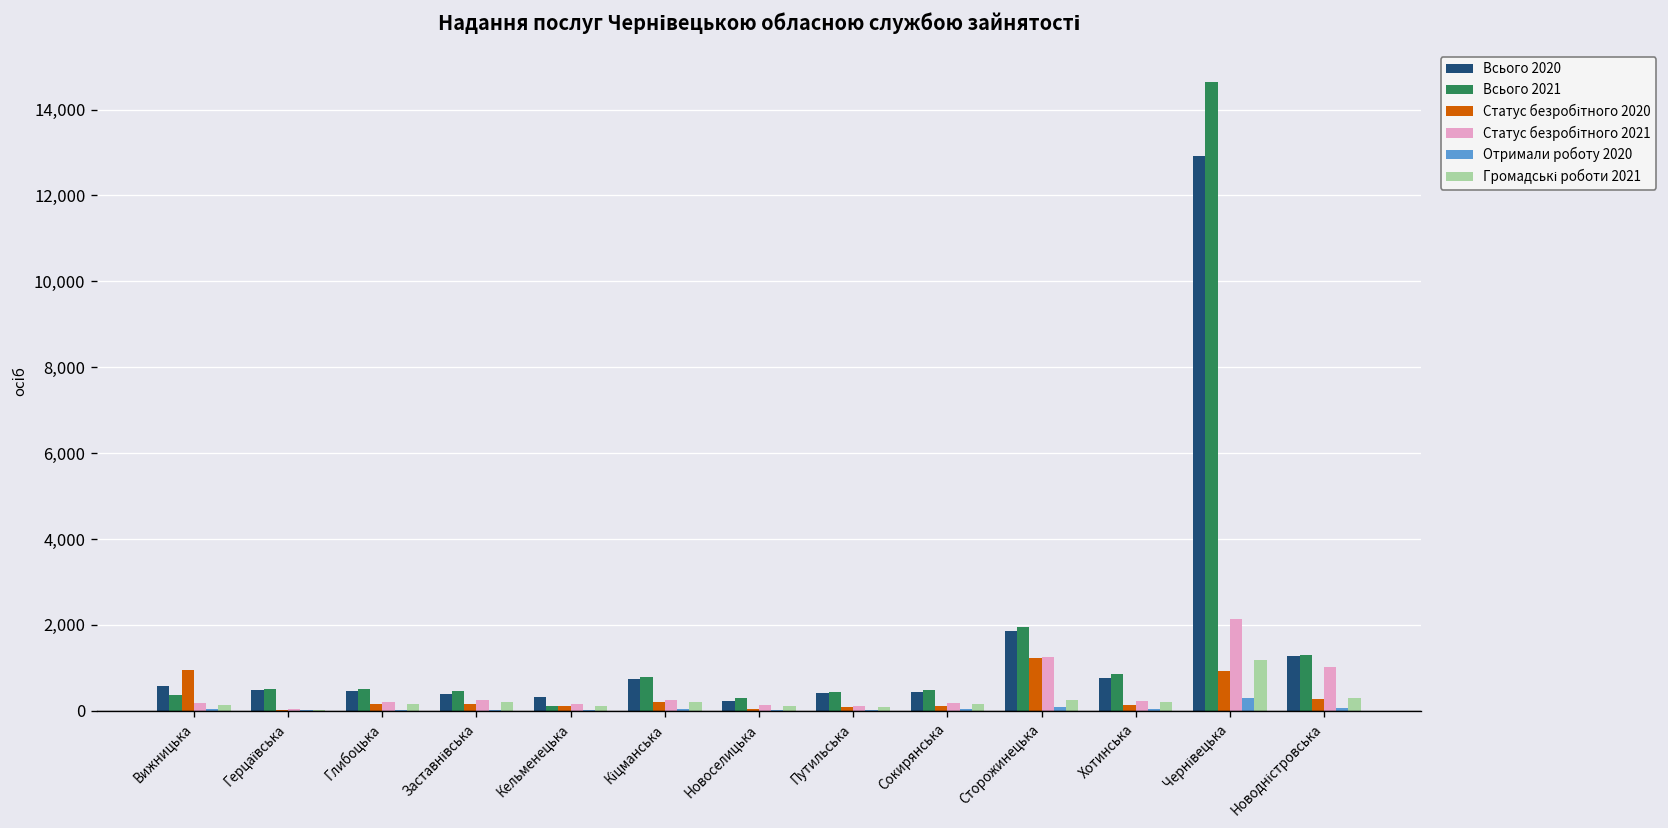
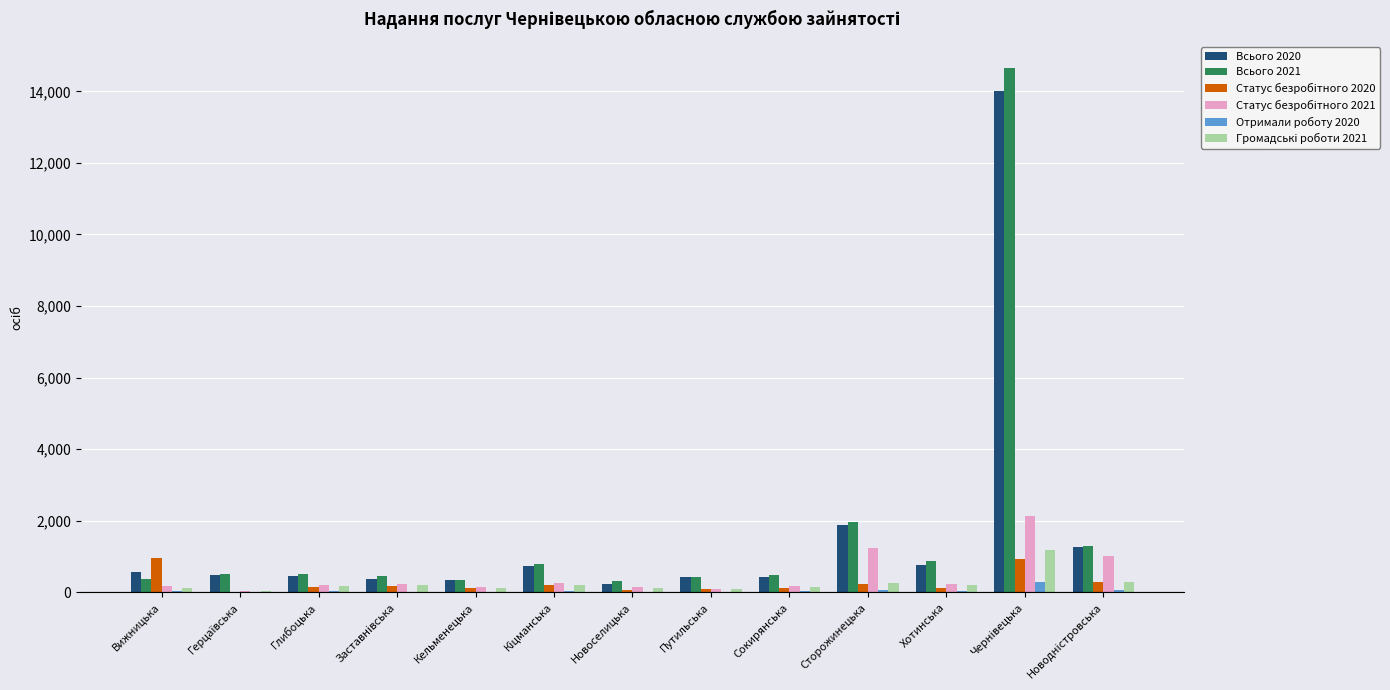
  {
    "Всього 2020": {
      "Вижницька": "600",
      "Герцаївська": "500",
      "Глибоцька": "500",
      "Заставнівська": "400",
      "Кельменецька": "300",
      "Кіцманська": "700",
      "Новоселицька": "200",
      "Путильська": "400",
      "Сокирянська": "400",
      "Сторожинецька": "1,900",
      "Хотинська": "800",
-     "Чернівецька": "12,900",
+     "Чернівецька": "14,000",
      "Новодністровська": "1,300"
    },
    "Всього 2021": {
      "Вижницька": "400",
      "Герцаївська": "500",
      "Глибоцька": "500",
      "Заставнівська": "500",
-     "Кельменецька": "100",
+     "Кельменецька": "400",
      "Кіцманська": "800",
      "Новоселицька": "300",
      "Путильська": "400",
      "Сокирянська": "500",
      "Сторожинецька": "2,000",
      "Хотинська": "900",
      "Чернівецька": "14,700",
      "Новодністровська": "1,300"
    },
    "Статус безробітного 2020": {
      "Вижницька": "1,000",
      "Глибоцька": "200",
      "Заставнівська": "200",
      "Кельменецька": "100",
      "Кіцманська": "200",
      "Путильська": "100",
      "Сокирянська": "100",
-     "Сторожинецька": "1,200",
+     "Сторожинецька": "200",
      "Хотинська": "100",
      "Чернівецька": "900",
      "Новодністровська": "300"
    },
    "Статус безробітного 2021": {
      "Вижницька": "200",
      "Глибоцька": "200",
      "Заставнівська": "200",
      "Кельменецька": "200",
      "Кіцманська": "300",
      "Новоселицька": "100",
      "Путильська": "100",
      "Сокирянська": "200",
      "Сторожинецька": "1,300",
      "Хотинська": "200",
      "Чернівецька": "2,100",
      "Новодністровська": "1,000"
    },
    "Отримали роботу 2020": {
      "Сторожинецька": "100",
      "Чернівецька": "300"
    },
    "Громадські роботи 2021": {
      "Вижницька": "100",
      "Глибоцька": "200",
      "Заставнівська": "200",
      "Кельменецька": "100",
      "Кіцманська": "200",
      "Новоселицька": "100",
      "Путильська": "100",
      "Сокирянська": "200",
      "Сторожинецька": "200",
      "Хотинська": "200",
      "Чернівецька": "1,200",
      "Новодністровська": "300"
    }
  }
